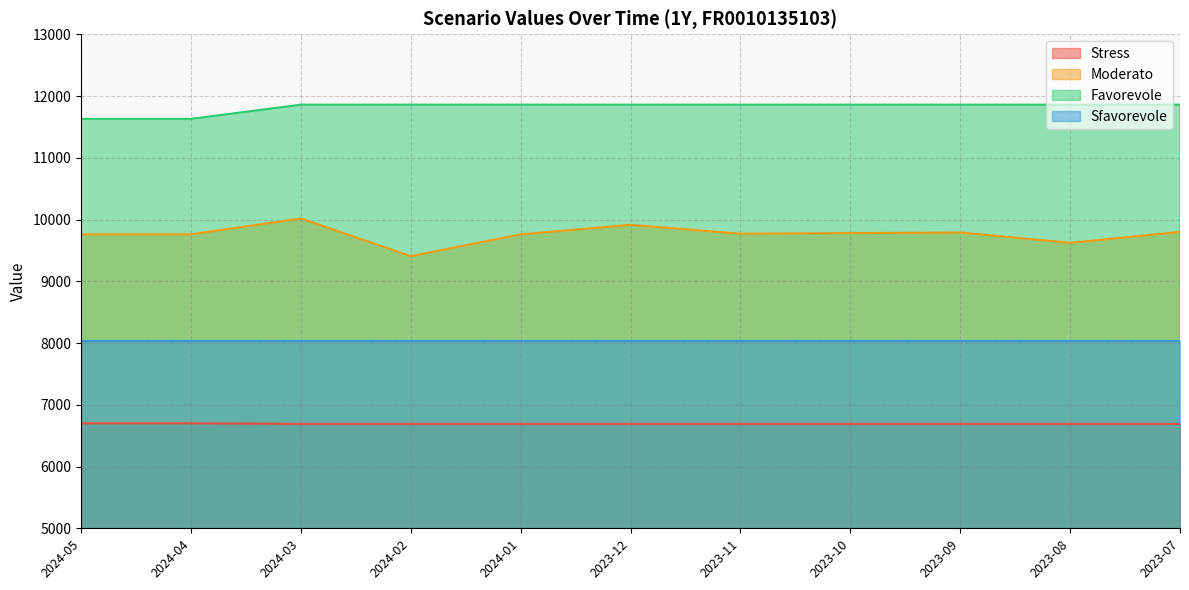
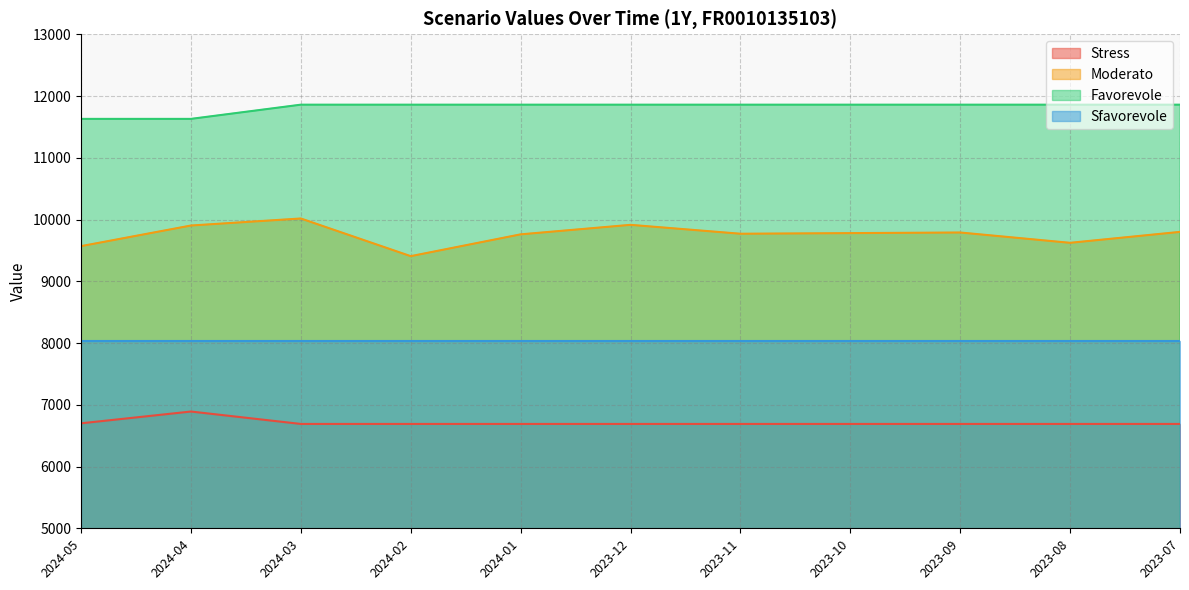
  {
    "Stress": {
      "2024-05": 6700,
-     "2024-04": 6700,
+     "2024-04": 6900,
      "2024-03": 6700,
      "2024-02": 6700,
      "2024-01": 6700,
      "2023-12": 6700,
      "2023-11": 6700,
      "2023-10": 6700,
      "2023-09": 6700,
      "2023-08": 6700,
      "2023-07": 6700
    },
    "Moderato": {
-     "2024-05": 9800,
-     "2024-04": 9800,
+     "2024-05": 9600,
+     "2024-04": 9900,
      "2024-03": 10000,
      "2024-02": 9400,
      "2024-01": 9800,
      "2023-12": 9900,
      "2023-11": 9800,
      "2023-10": 9800,
      "2023-09": 9800,
      "2023-08": 9600,
      "2023-07": 9800
    },
    "Favorevole": {
      "2024-05": 11600,
      "2024-04": 11600,
      "2024-03": 11900,
      "2024-02": 11900,
      "2024-01": 11900,
      "2023-12": 11900,
      "2023-11": 11900,
      "2023-10": 11900,
      "2023-09": 11900,
      "2023-07": 11900
    },
    "Sfavorevole": {
      "2024-05": 8000,
      "2024-04": 8000,
      "2024-03": 8000,
      "2024-02": 8000,
      "2024-01": 8000,
      "2023-12": 8000,
      "2023-11": 8000,
      "2023-10": 8000,
      "2023-09": 8000,
      "2023-08": 8000,
      "2023-07": 8000
    }
  }
